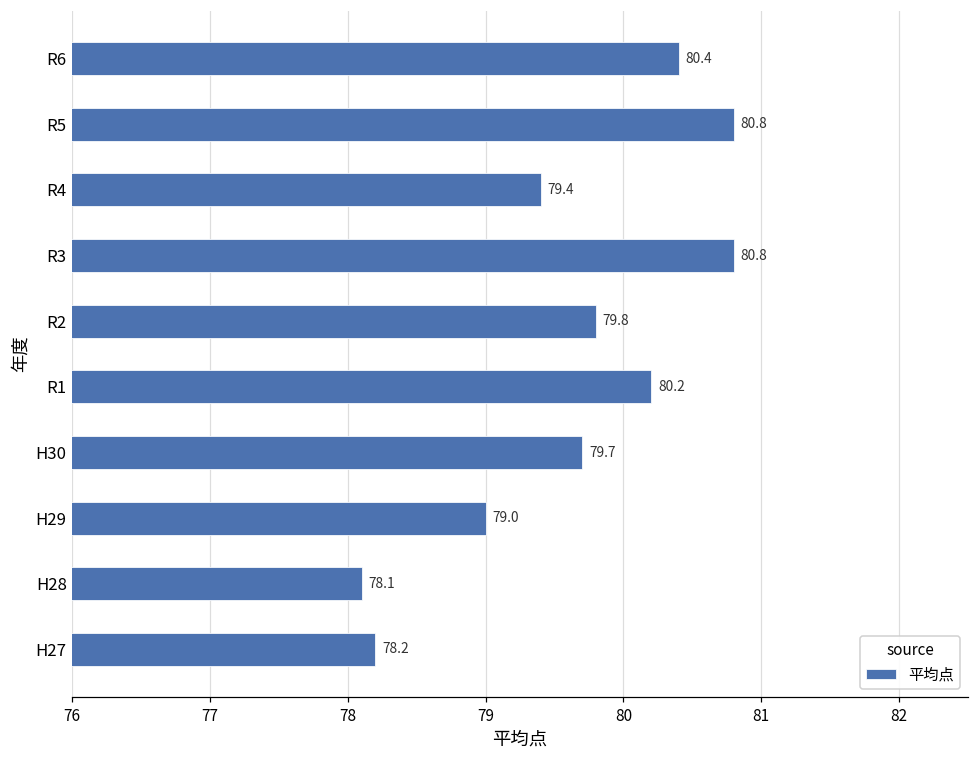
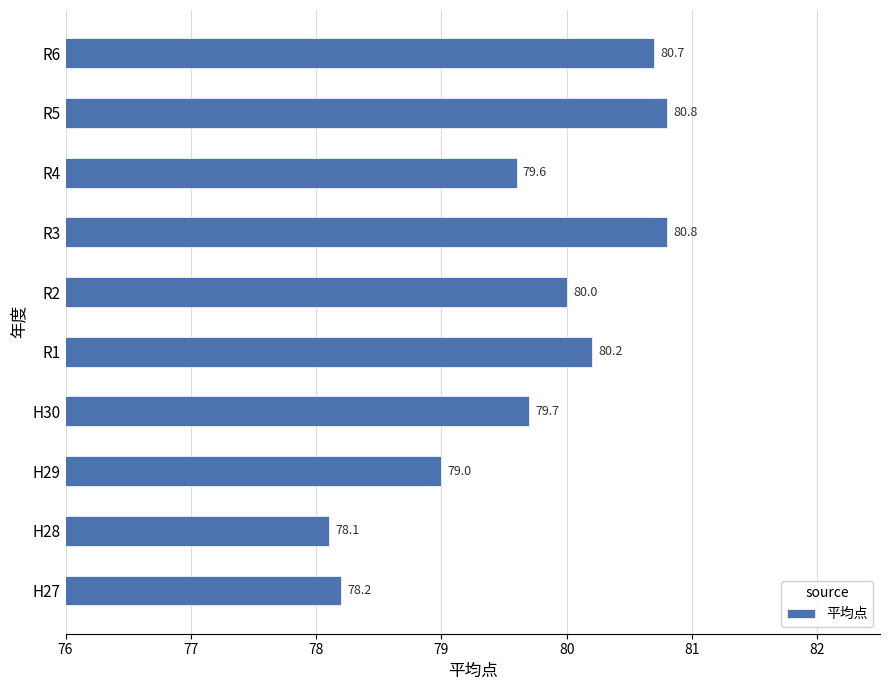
  {
-   "R6": 80.4,
+   "R6": 80.7,
    "R5": 80.8,
-   "R4": 79.4,
+   "R4": 79.6,
    "R3": 80.8,
-   "R2": 79.8,
+   "R2": 80.0,
    "R1": 80.2,
    "H30": 79.7,
    "H29": 79.0,
    "H28": 78.1,
    "H27": 78.2
  }
